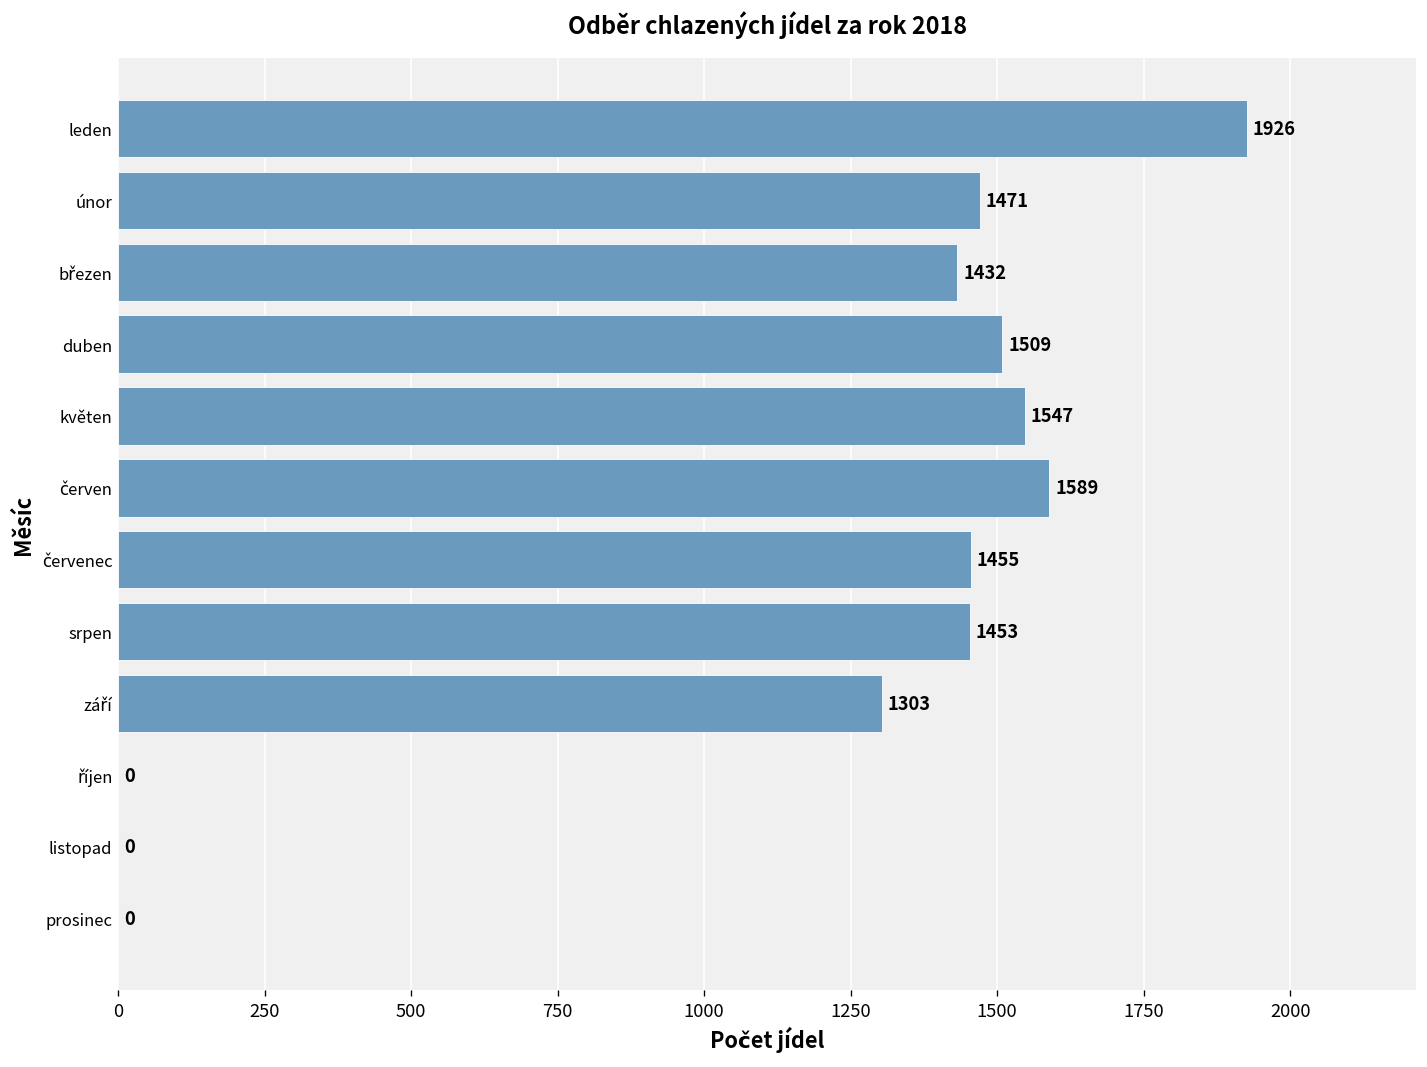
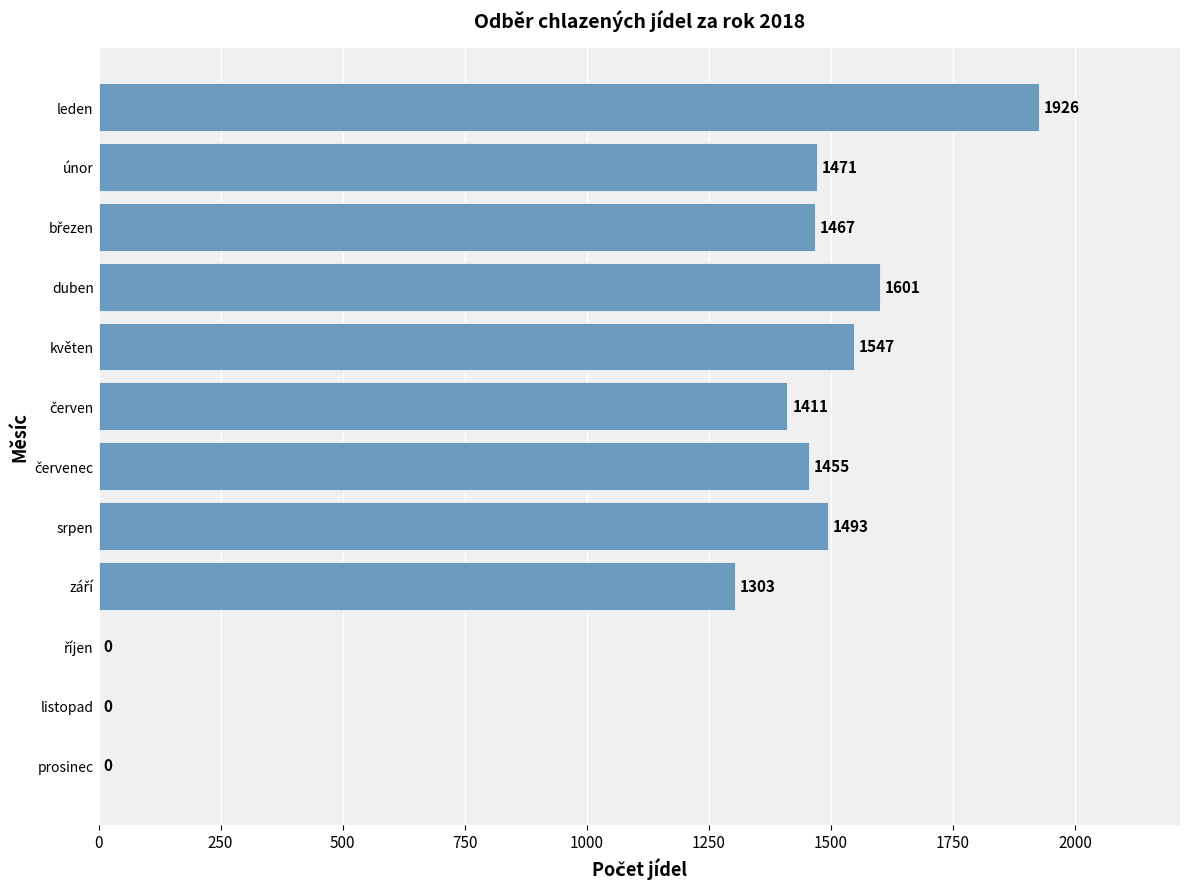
  {
    "leden": 1926,
    "únor": 1471,
-   "březen": 1432,
-   "duben": 1509,
+   "březen": 1467,
+   "duben": 1601,
    "květen": 1547,
-   "červen": 1589,
+   "červen": 1411,
    "červenec": 1455,
-   "srpen": 1453,
+   "srpen": 1493,
    "září": 1303,
    "říjen": 0,
    "listopad": 0,
    "prosinec": 0
  }
